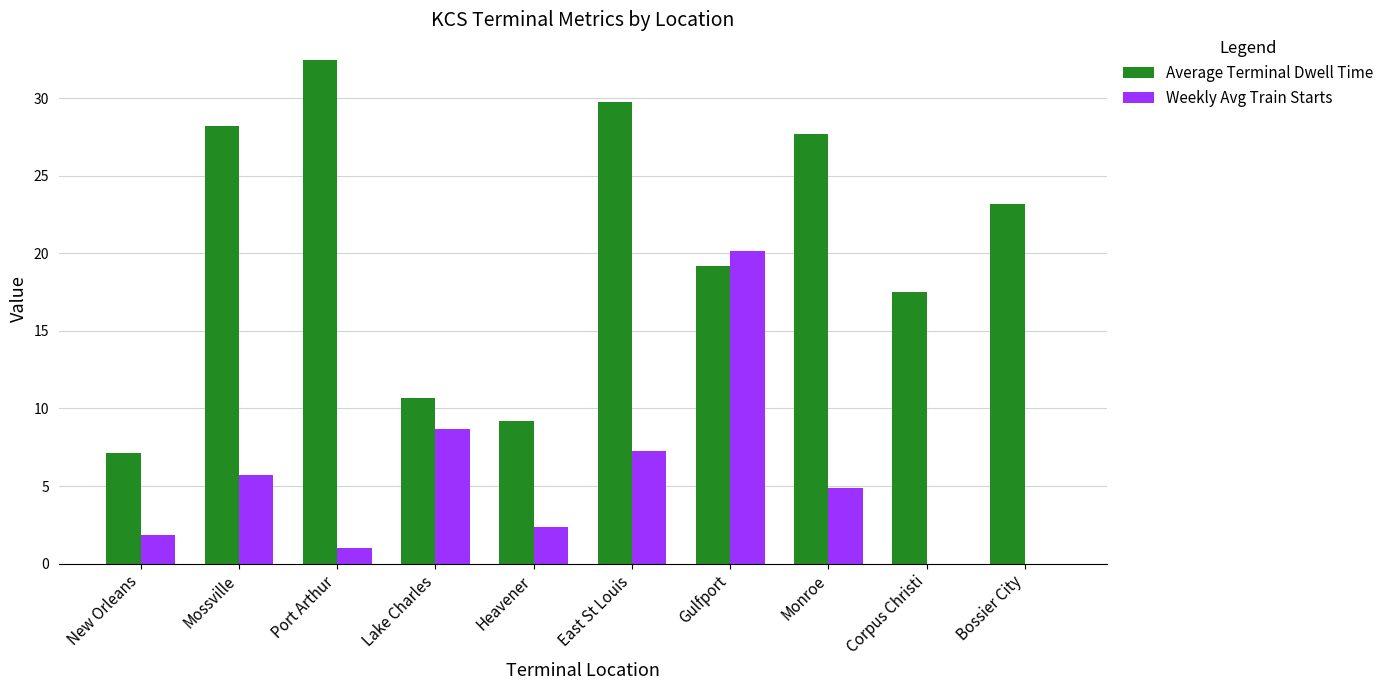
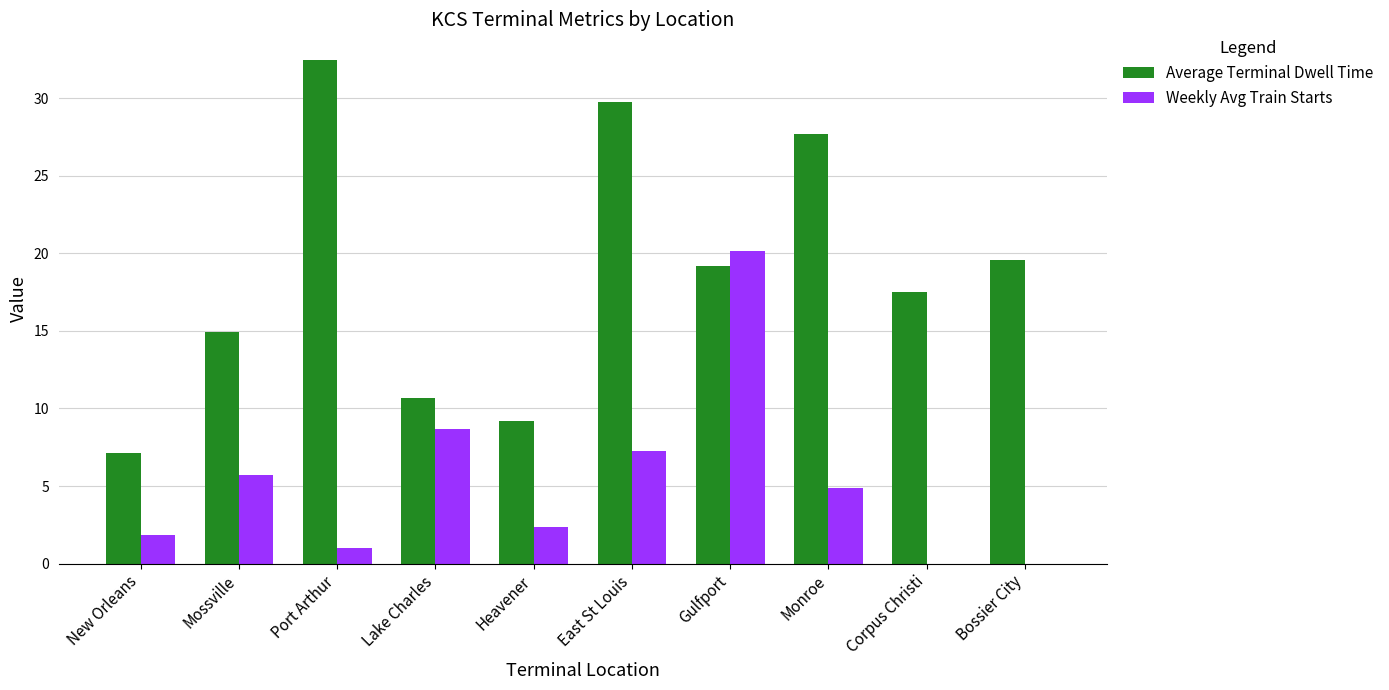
  {
    "Average Terminal Dwell Time": {
      "New Orleans": 7.1,
-     "Mossville": 28.2,
+     "Mossville": 14.9,
      "Port Arthur": 32.5,
      "Lake Charles": 10.7,
      "Heavener": 9.2,
      "East St Louis": 29.8,
      "Gulfport": 19.2,
      "Monroe": 27.7,
      "Corpus Christi": 17.5,
-     "Bossier City": 23.2
+     "Bossier City": 19.6
    },
    "Weekly Avg Train Starts": {
      "New Orleans": 1.8,
      "Mossville": 5.7,
      "Port Arthur": 1.0,
      "Lake Charles": 8.7,
      "Heavener": 2.4,
      "East St Louis": 7.3,
      "Gulfport": 20.1,
      "Monroe": 4.9,
      "Corpus Christi": 0.0,
      "Bossier City": 0.0
    }
  }
